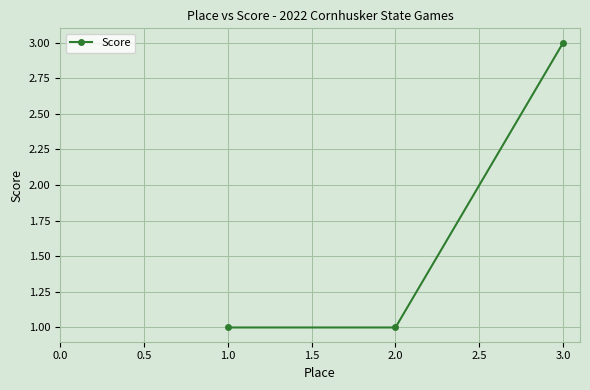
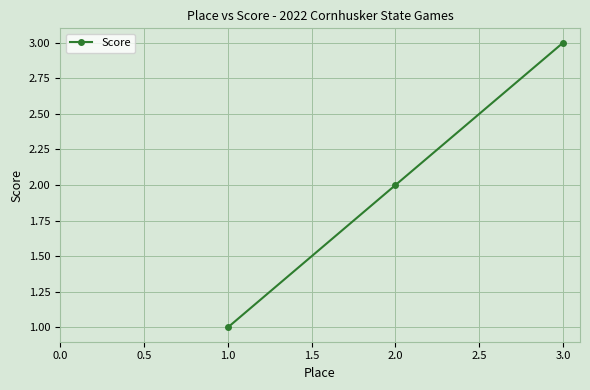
  {
    "1.0": 1,
-   "2.0": 1,
+   "2.0": 2,
    "3.0": 3
  }
